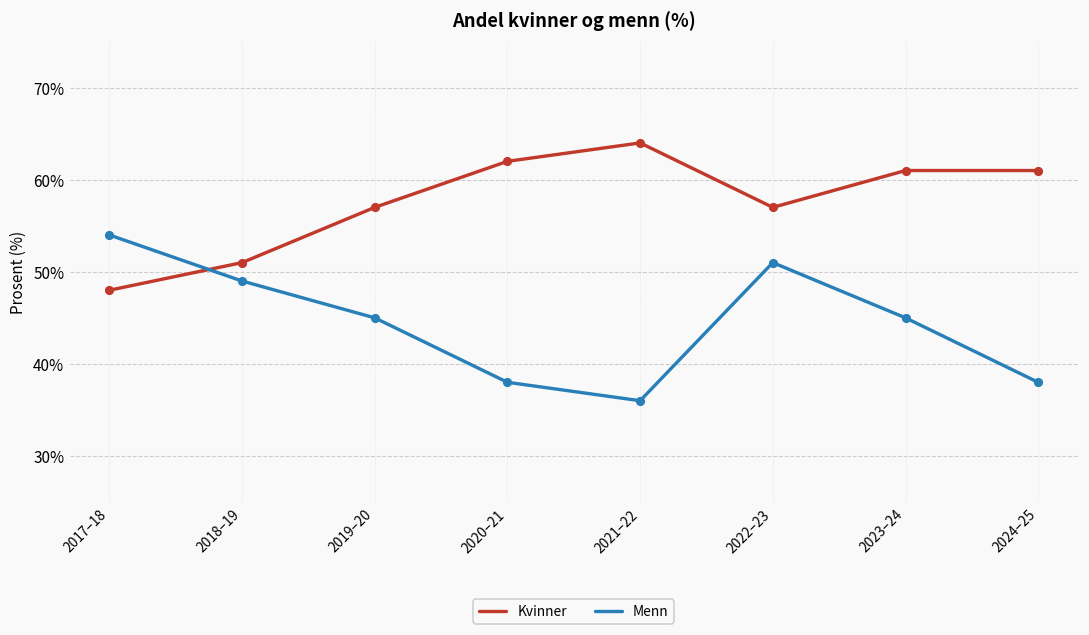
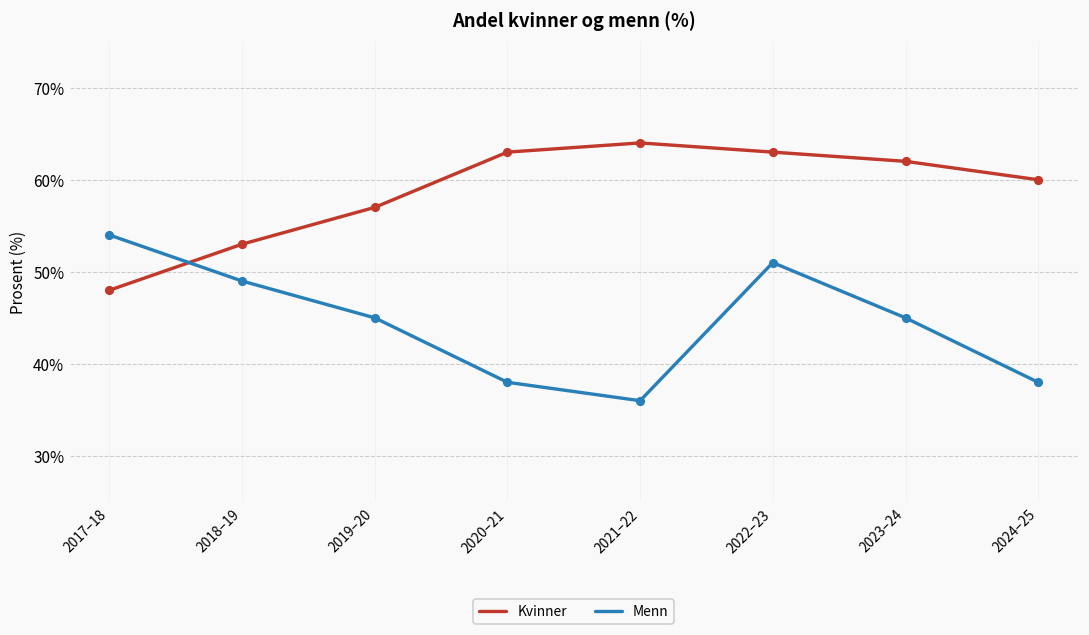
  {
    "Kvinner": {
      "2017–18": "48%",
-     "2018–19": "51%",
+     "2018–19": "53%",
      "2019–20": "57%",
-     "2020–21": "62%",
+     "2020–21": "63%",
      "2021–22": "64%",
-     "2022–23": "57%",
-     "2023–24": "61%",
-     "2024–25": "61%"
+     "2022–23": "63%",
+     "2023–24": "62%",
+     "2024–25": "60%"
    },
    "Menn": {
      "2017–18": "54%",
      "2018–19": "49%",
      "2019–20": "45%",
      "2020–21": "38%",
      "2021–22": "36%",
      "2022–23": "51%",
      "2023–24": "45%",
      "2024–25": "38%"
    }
  }
